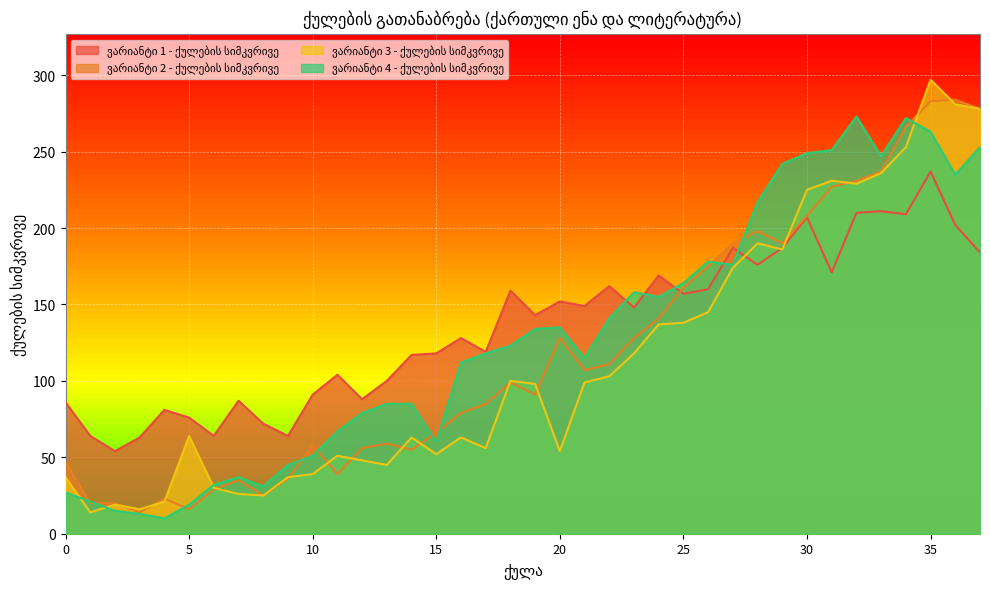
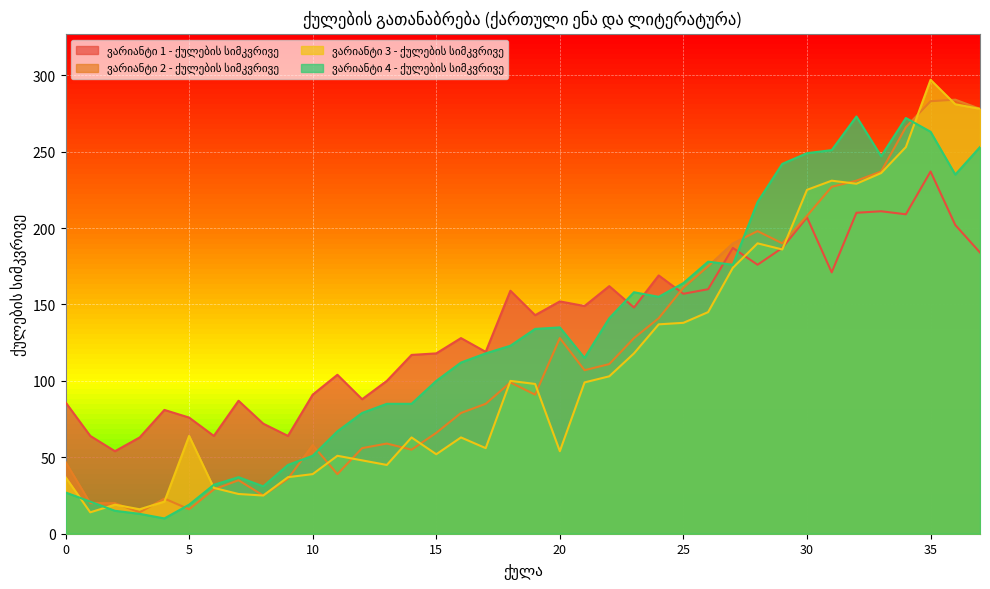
  {
    "ვარიანტი 3 - ქულების სიმკვრივე": {
      "0": 37,
      "5": 64,
      "10": 39,
      "15": 52,
      "20": 54,
      "25": 138,
      "30": 225,
      "35": 297
    },
    "ვარიანტი 4 - ქულების სიმკვრივე": {
      "0": 27,
      "5": 19,
      "10": 51,
-     "15": 60,
+     "15": 100,
      "20": 135,
      "25": 164,
      "30": 249,
      "35": 263
    }
  }
